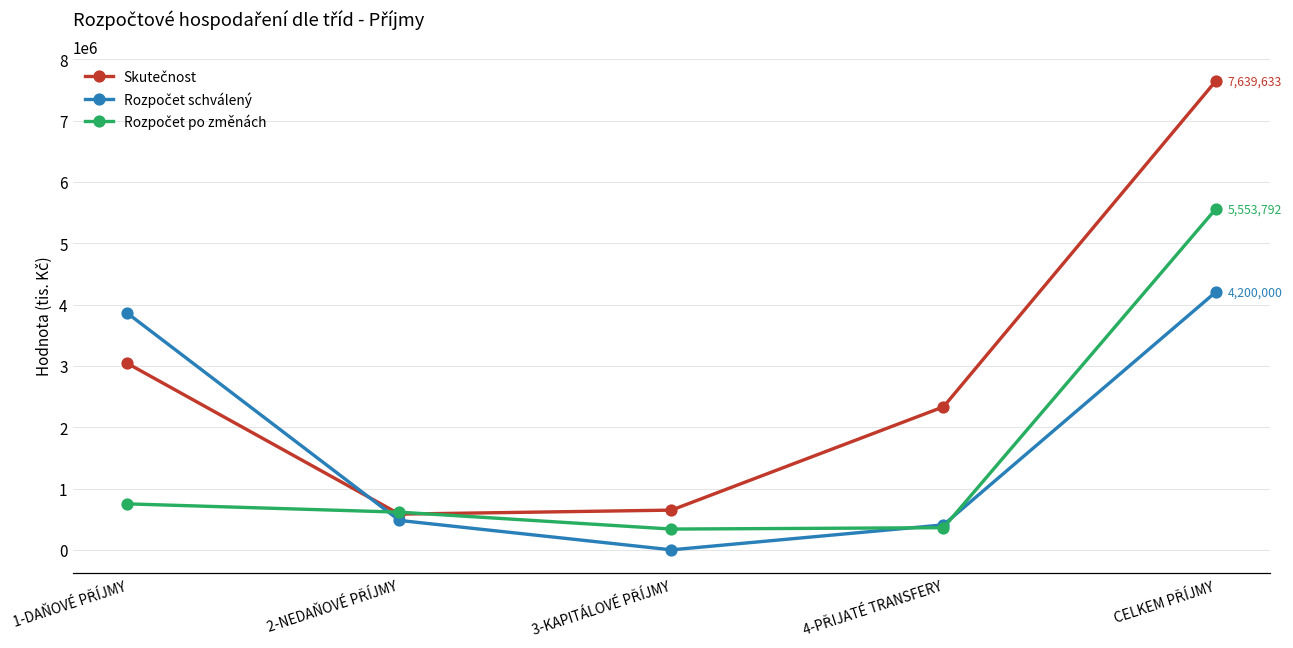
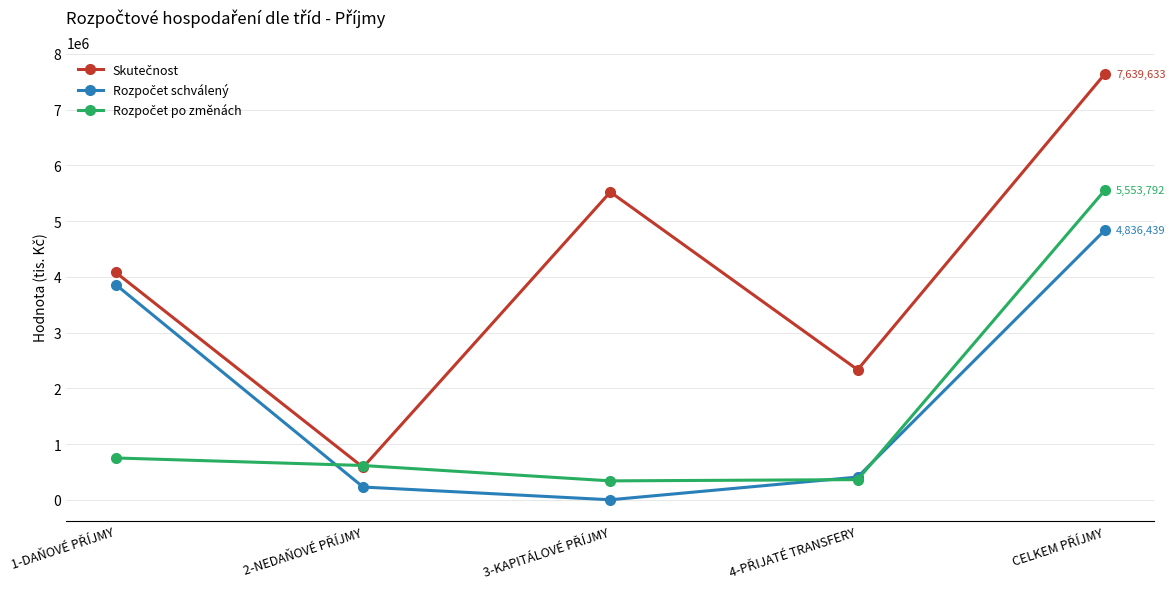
  {
    "Skutečnost": {
-     "1-DAŇOVÉ PŘÍJMY": "3000000",
-     "3-KAPITÁLOVÉ PŘÍJMY": "600000",
+     "1-DAŇOVÉ PŘÍJMY": "4100000",
+     "3-KAPITÁLOVÉ PŘÍJMY": "5500000",
      "4-PŘIJATÉ TRANSFERY": "2300000"
    },
    "Rozpočet schválený": {
-     "2-NEDAŇOVÉ PŘÍJMY": "500000",
-     "CELKEM PŘÍJMY": "4,200,000"
+     "2-NEDAŇOVÉ PŘÍJMY": "200000",
+     "CELKEM PŘÍJMY": "4,836,439"
    },
    "Rozpočet po změnách": {
      "CELKEM PŘÍJMY": "5,553,792"
    }
  }
